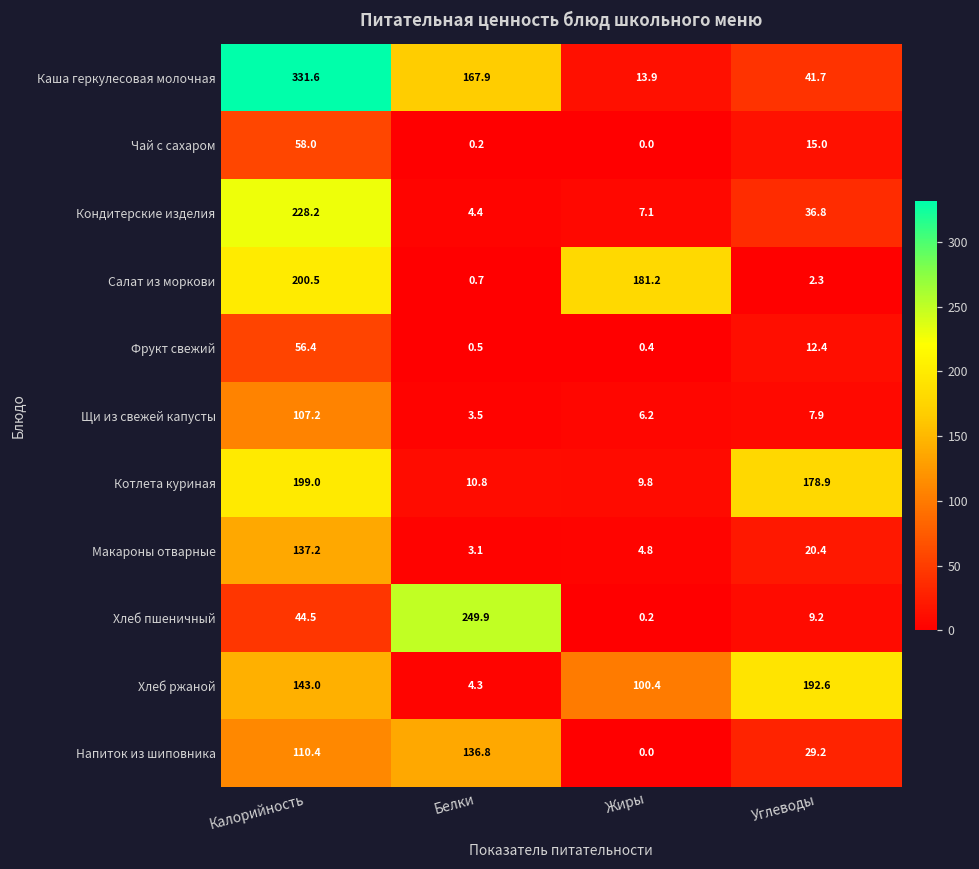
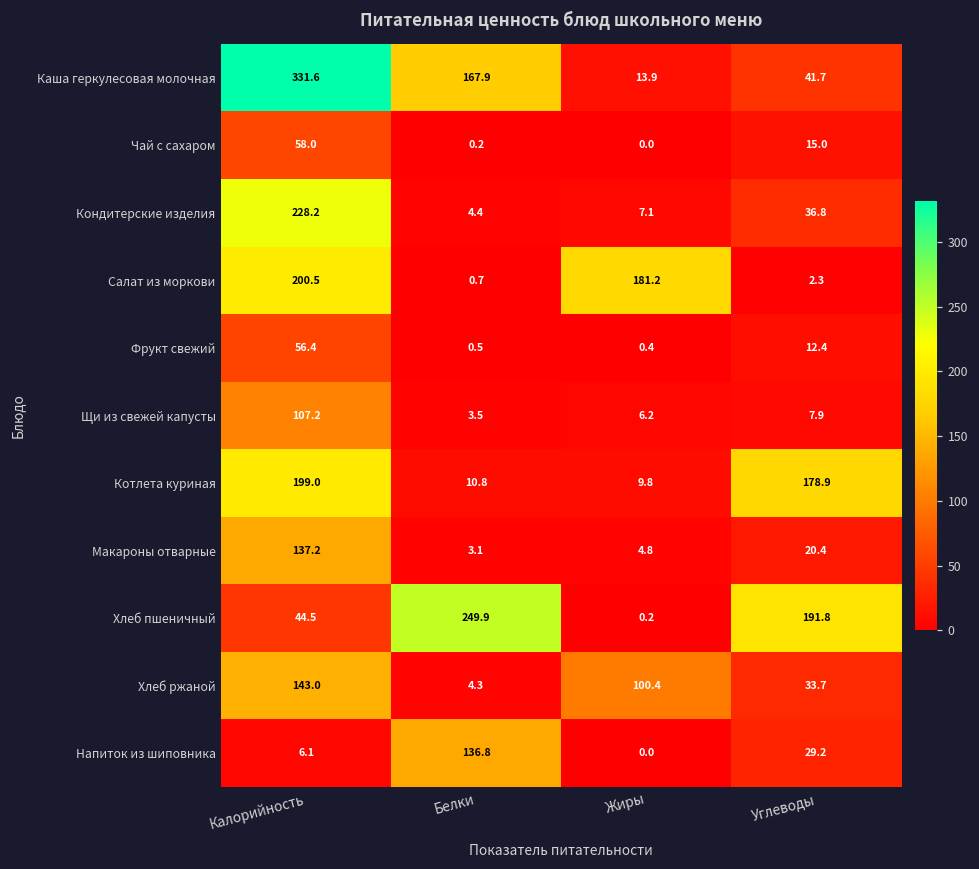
  {
    "Каша геркулесовая молочная": {
      "Калорийность": 331.6,
      "Белки": 167.9,
      "Жиры": 13.9,
      "Углеводы": 41.7
    },
    "Чай с сахаром": {
      "Калорийность": 58.0,
      "Белки": 0.2,
      "Жиры": 0.0,
      "Углеводы": 15.0
    },
    "Кондитерские изделия": {
      "Калорийность": 228.2,
      "Белки": 4.4,
      "Жиры": 7.1,
      "Углеводы": 36.8
    },
    "Салат из моркови": {
      "Калорийность": 200.5,
      "Белки": 0.7,
      "Жиры": 181.2,
      "Углеводы": 2.3
    },
    "Фрукт свежий": {
      "Калорийность": 56.4,
      "Белки": 0.5,
      "Жиры": 0.4,
      "Углеводы": 12.4
    },
    "Щи из свежей капусты": {
      "Калорийность": 107.2,
      "Белки": 3.5,
      "Жиры": 6.2,
      "Углеводы": 7.9
    },
    "Котлета куриная": {
      "Калорийность": 199.0,
      "Белки": 10.8,
      "Жиры": 9.8,
      "Углеводы": 178.9
    },
    "Макароны отварные": {
      "Калорийность": 137.2,
      "Белки": 3.1,
      "Жиры": 4.8,
      "Углеводы": 20.4
    },
    "Хлеб пшеничный": {
      "Калорийность": 44.5,
      "Белки": 249.9,
      "Жиры": 0.2,
-     "Углеводы": 9.2
+     "Углеводы": 191.8
    },
    "Хлеб ржаной": {
      "Калорийность": 143.0,
      "Белки": 4.3,
      "Жиры": 100.4,
-     "Углеводы": 192.6
+     "Углеводы": 33.7
    },
    "Напиток из шиповника": {
-     "Калорийность": 110.4,
+     "Калорийность": 6.1,
      "Белки": 136.8,
      "Жиры": 0.0,
      "Углеводы": 29.2
    }
  }
